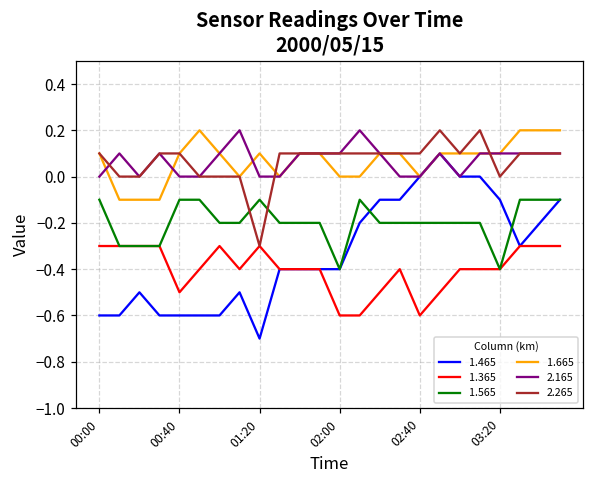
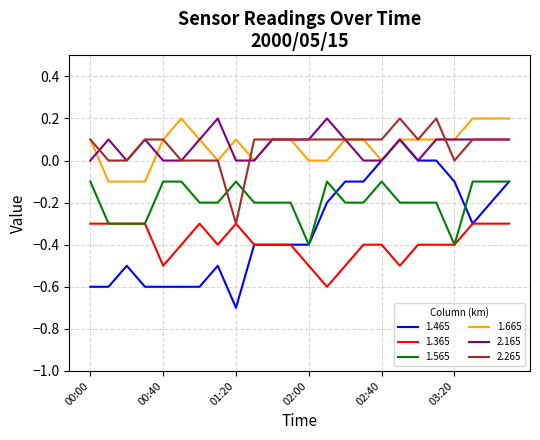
  {
    "1.465": {
      "00:00": -0.6,
      "00:40": -0.6,
      "01:20": -0.7,
      "03:20": -0.1
    },
    "1.365": {
      "00:00": -0.3,
      "00:40": -0.5,
-     "02:00": -0.6,
-     "02:40": -0.6
+     "02:00": -0.5,
+     "02:40": -0.4
    },
    "1.565": {
      "00:00": -0.1,
      "00:40": -0.1,
      "01:20": -0.1,
-     "02:40": -0.2
+     "02:40": -0.1
    },
    "1.665": {
      "01:20": 0.1,
      "02:00": 0.0
    },
    "2.165": {
      "00:00": 0.0,
      "00:40": 0.0,
      "01:20": 0.0
    },
    "2.265": {
      "02:40": 0.1,
      "03:20": 0.0
    }
  }
